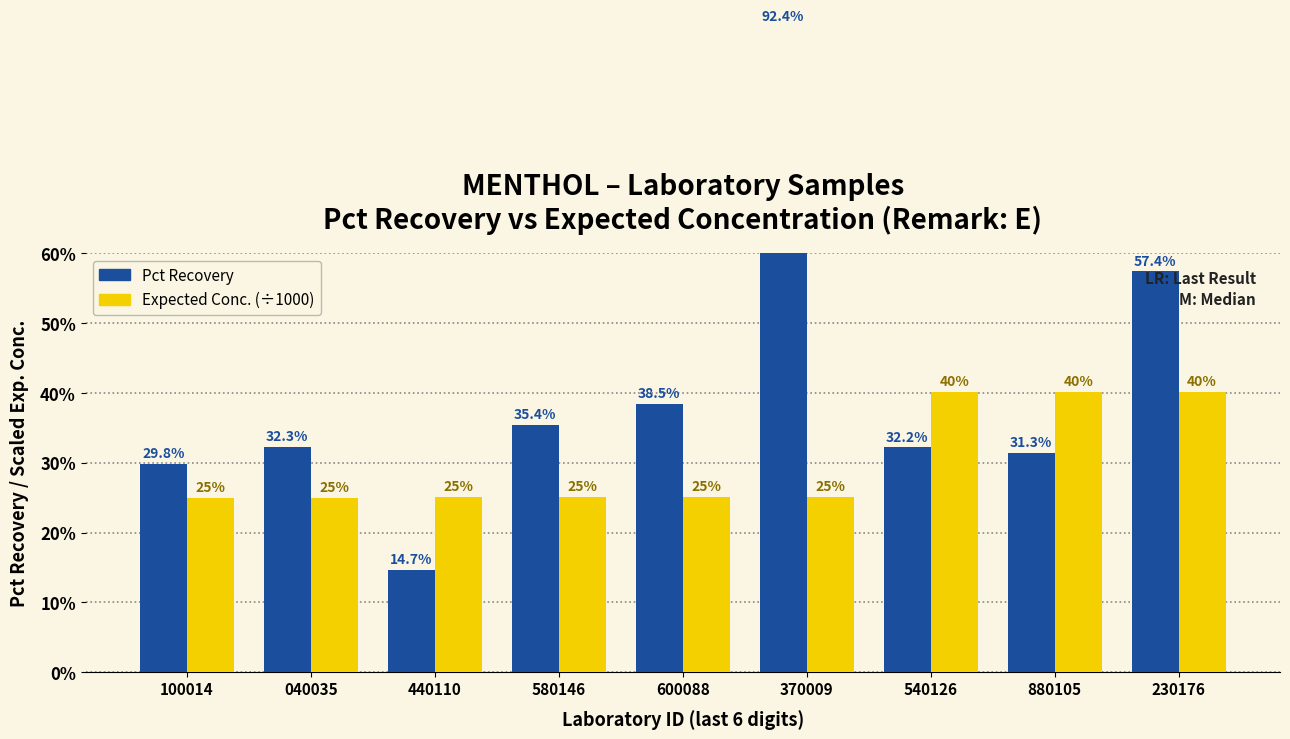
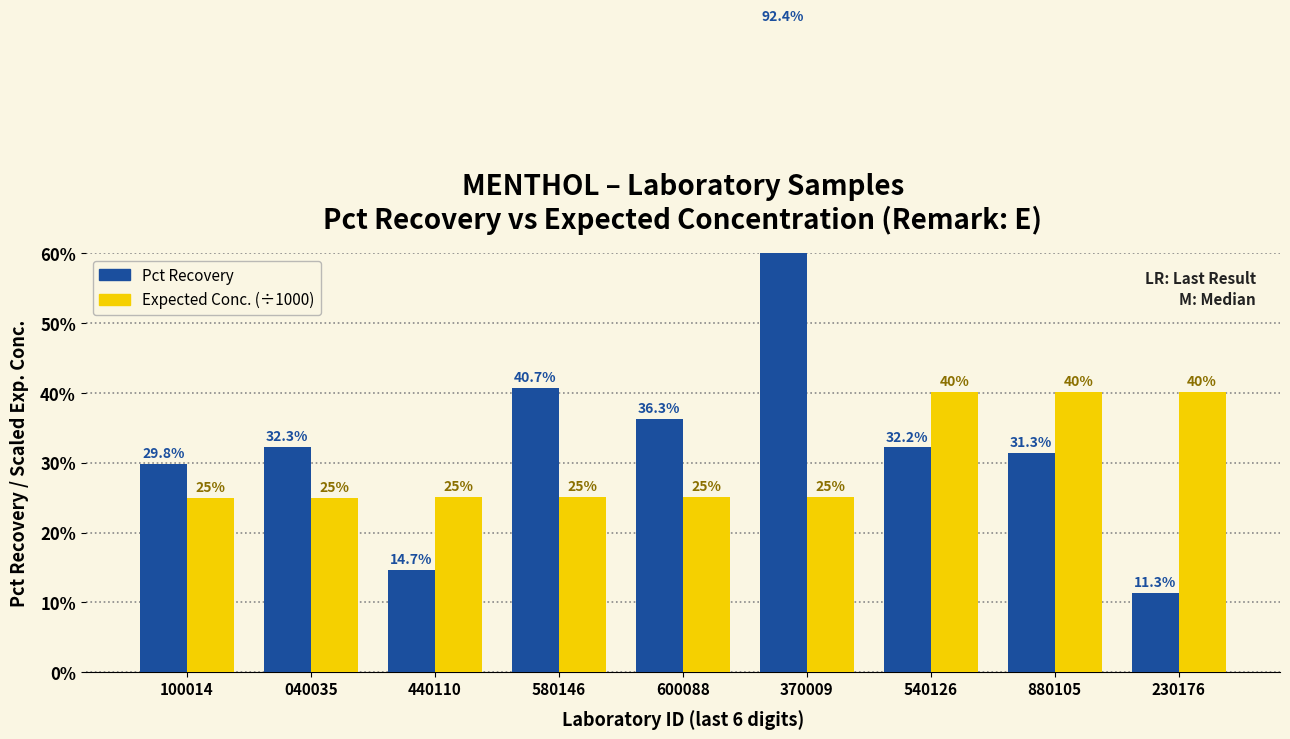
  {
    "Pct Recovery": {
      "100014": "29.8%",
      "040035": "32.3%",
      "440110": "14.7%",
-     "580146": "35.4%",
-     "600088": "38.5%",
+     "580146": "40.7%",
+     "600088": "36.3%",
      "540126": "32.2%",
      "880105": "31.3%",
-     "230176": "57.4%"
+     "230176": "11.3%"
    }
  }
